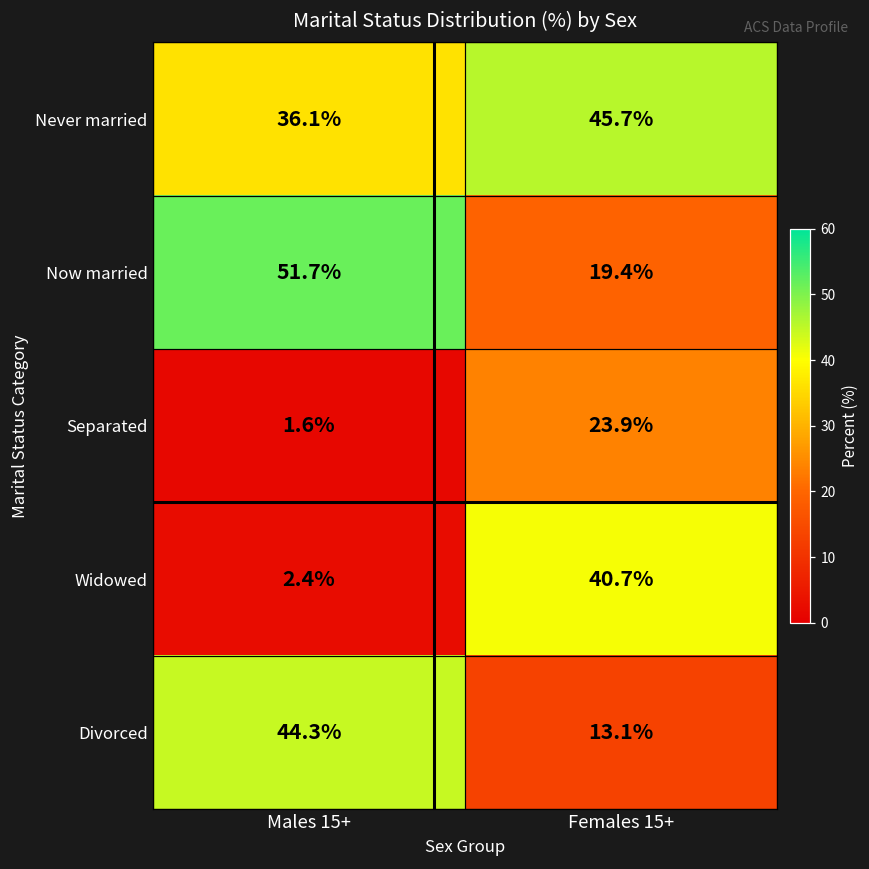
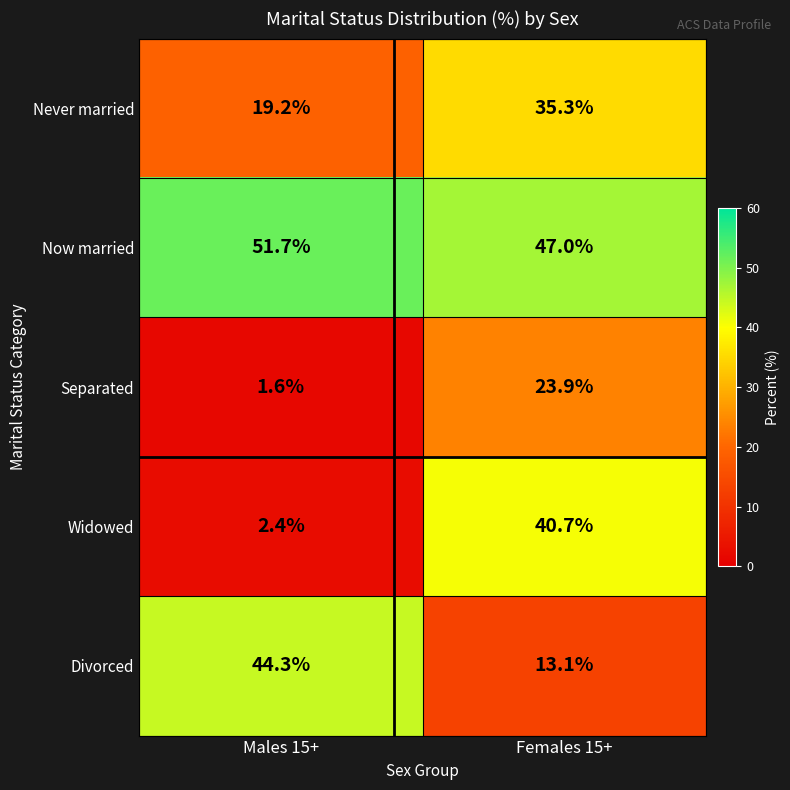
  {
    "Never married": {
-     "Males 15+": "36.1%",
-     "Females 15+": "45.7%"
+     "Males 15+": "19.2%",
+     "Females 15+": "35.3%"
    },
    "Now married": {
      "Males 15+": "51.7%",
-     "Females 15+": "19.4%"
+     "Females 15+": "47.0%"
    },
    "Separated": {
      "Males 15+": "1.6%",
      "Females 15+": "23.9%"
    },
    "Widowed": {
      "Males 15+": "2.4%",
      "Females 15+": "40.7%"
    },
    "Divorced": {
      "Males 15+": "44.3%",
      "Females 15+": "13.1%"
    }
  }
